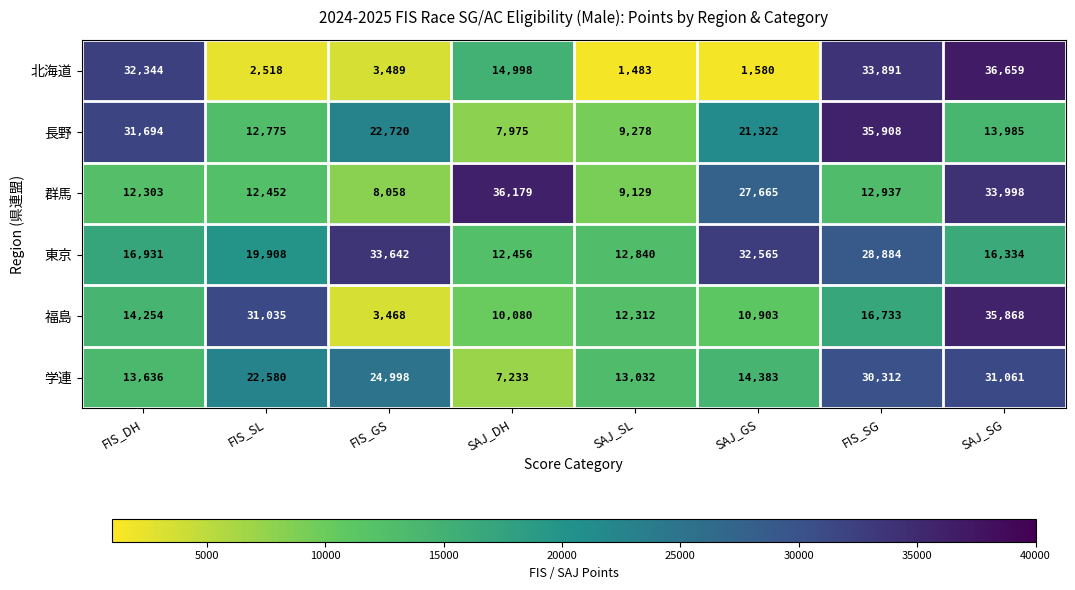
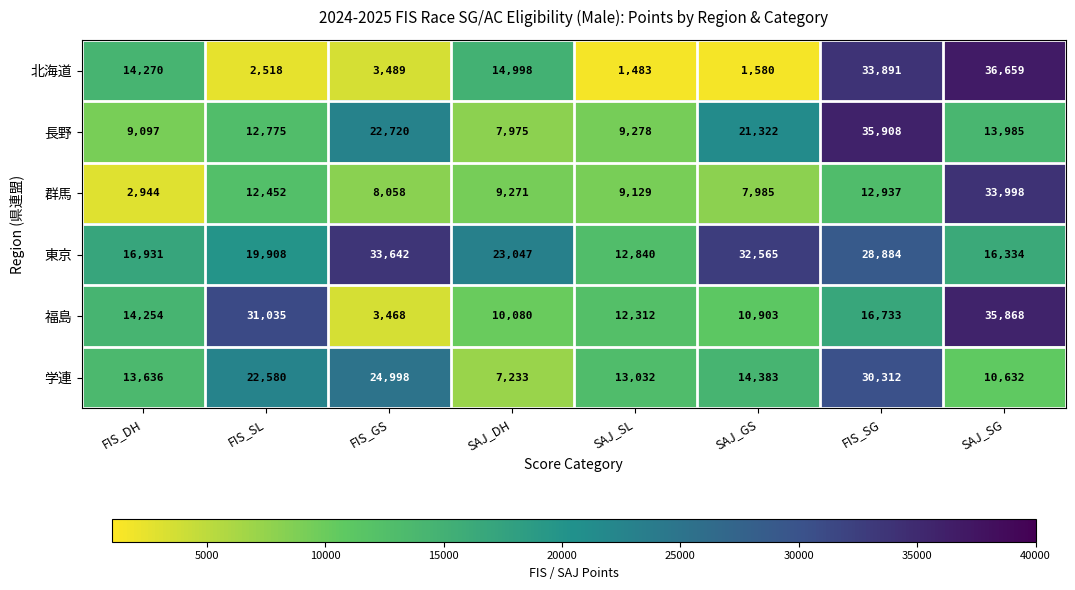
  {
    "北海道": {
-     "FIS_DH": "32,344",
+     "FIS_DH": "14,270",
      "FIS_SL": "2,518",
      "FIS_GS": "3,489",
      "SAJ_DH": "14,998",
      "SAJ_SL": "1,483",
      "SAJ_GS": "1,580",
      "FIS_SG": "33,891",
      "SAJ_SG": "36,659"
    },
    "長野": {
-     "FIS_DH": "31,694",
+     "FIS_DH": "9,097",
      "FIS_SL": "12,775",
      "FIS_GS": "22,720",
      "SAJ_DH": "7,975",
      "SAJ_SL": "9,278",
      "SAJ_GS": "21,322",
      "FIS_SG": "35,908",
      "SAJ_SG": "13,985"
    },
    "群馬": {
-     "FIS_DH": "12,303",
+     "FIS_DH": "2,944",
      "FIS_SL": "12,452",
      "FIS_GS": "8,058",
-     "SAJ_DH": "36,179",
+     "SAJ_DH": "9,271",
      "SAJ_SL": "9,129",
-     "SAJ_GS": "27,665",
+     "SAJ_GS": "7,985",
      "FIS_SG": "12,937",
      "SAJ_SG": "33,998"
    },
    "東京": {
      "FIS_DH": "16,931",
      "FIS_SL": "19,908",
      "FIS_GS": "33,642",
-     "SAJ_DH": "12,456",
+     "SAJ_DH": "23,047",
      "SAJ_SL": "12,840",
      "SAJ_GS": "32,565",
      "FIS_SG": "28,884",
      "SAJ_SG": "16,334"
    },
    "福島": {
      "FIS_DH": "14,254",
      "FIS_SL": "31,035",
      "FIS_GS": "3,468",
      "SAJ_DH": "10,080",
      "SAJ_SL": "12,312",
      "SAJ_GS": "10,903",
      "FIS_SG": "16,733",
      "SAJ_SG": "35,868"
    },
    "学連": {
      "FIS_DH": "13,636",
      "FIS_SL": "22,580",
      "FIS_GS": "24,998",
      "SAJ_DH": "7,233",
      "SAJ_SL": "13,032",
      "SAJ_GS": "14,383",
      "FIS_SG": "30,312",
-     "SAJ_SG": "31,061"
+     "SAJ_SG": "10,632"
    }
  }
